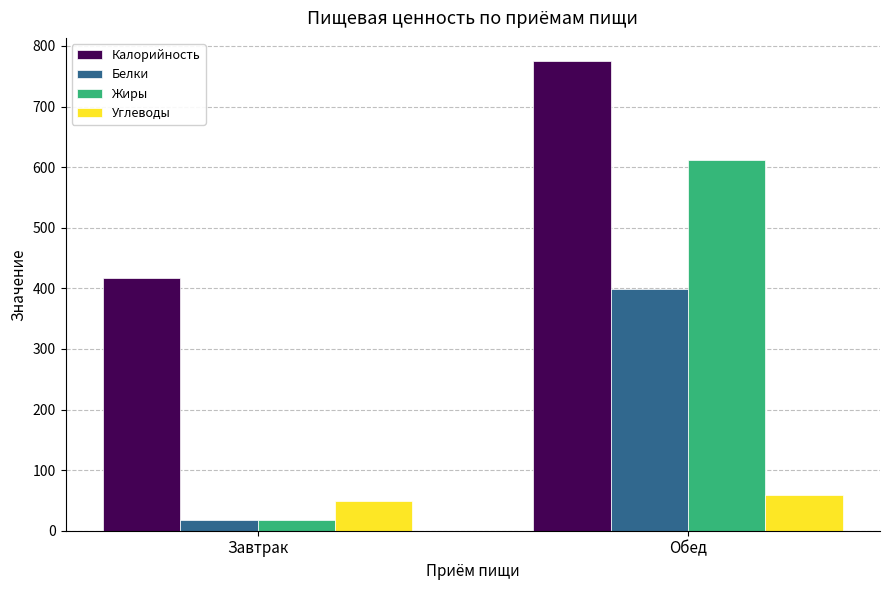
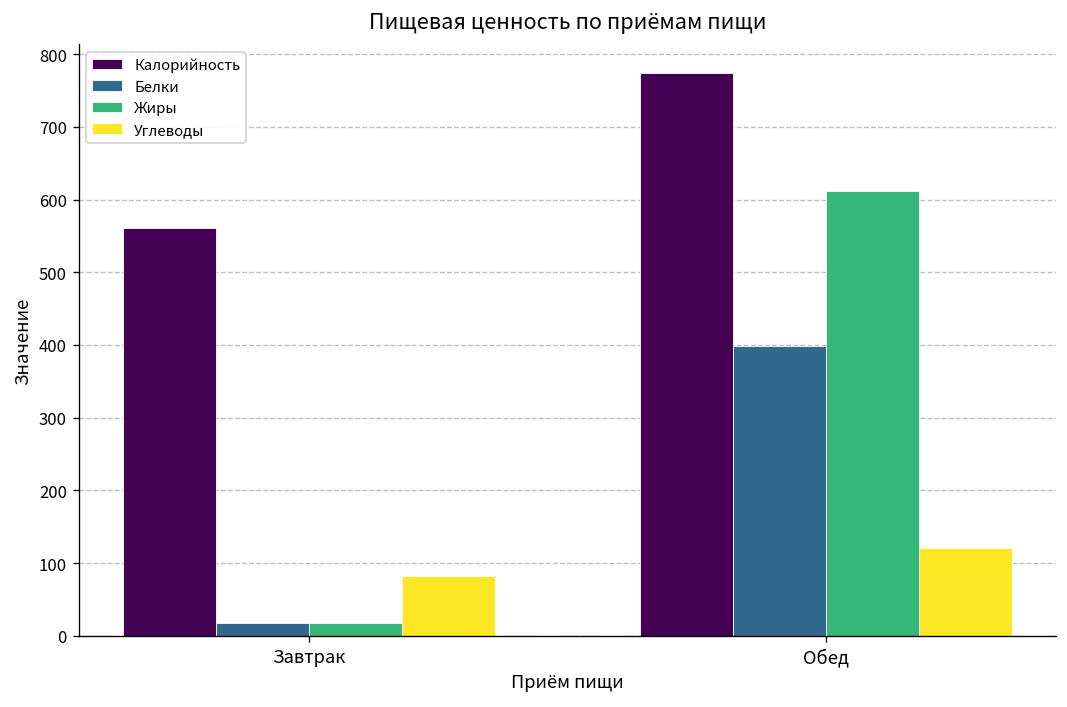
  {
    "Калорийность": {
-     "Завтрак": 420,
+     "Завтрак": 560,
      "Обед": 770
    },
    "Белки": {
      "Завтрак": 20,
      "Обед": 400
    },
    "Жиры": {
      "Завтрак": 20,
      "Обед": 610
    },
    "Углеводы": {
-     "Завтрак": 50,
-     "Обед": 60
+     "Завтрак": 80,
+     "Обед": 120
    }
  }
